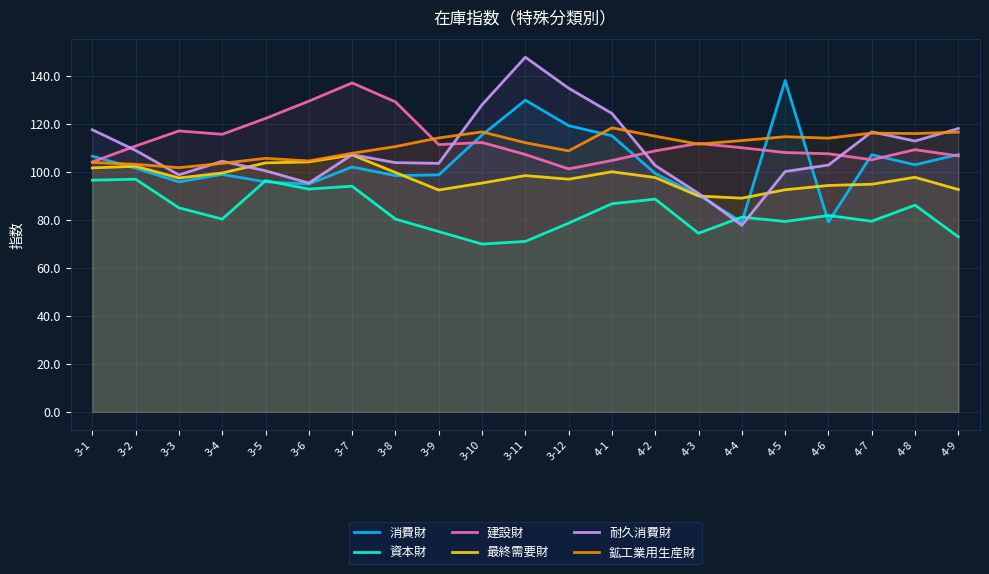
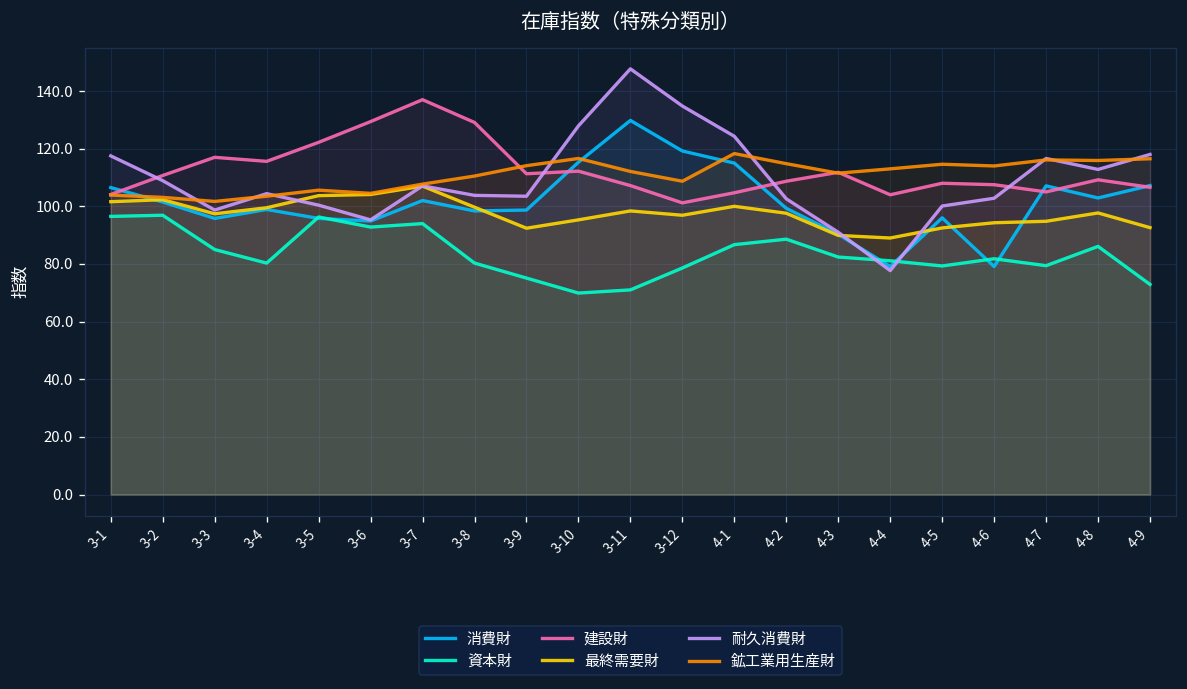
  {
    "消費財": {
      "3-1": 107,
      "3-3": 96,
      "3-7": 102,
      "3-8": 98,
      "3-9": 99,
      "3-10": 115,
      "3-11": 130,
      "3-12": 119,
      "4-1": 115,
      "4-2": 99,
      "4-4": 79,
-     "4-5": 138,
+     "4-5": 96,
      "4-6": 79,
      "4-7": 107,
      "4-8": 103
    },
    "資本財": {
      "3-1": 97,
      "3-2": 97,
      "3-3": 85,
      "3-4": 80,
      "3-6": 93,
      "3-7": 94,
      "3-8": 80,
      "3-9": 75,
      "3-10": 70,
      "3-11": 71,
      "3-12": 79,
      "4-1": 87,
      "4-2": 89,
-     "4-3": 74,
+     "4-3": 82,
      "4-4": 81,
      "4-5": 79,
      "4-6": 82,
      "4-7": 79,
      "4-8": 86,
      "4-9": 73
    },
    "建設財": {
      "3-2": 111,
      "3-3": 117,
      "3-4": 116,
      "3-5": 122,
      "3-6": 129,
      "3-7": 137,
      "3-8": 129,
      "3-9": 111,
      "3-10": 112,
      "3-11": 107,
      "3-12": 101,
      "4-1": 105,
      "4-2": 109,
-     "4-4": 110,
+     "4-4": 104,
      "4-5": 108,
      "4-6": 108,
      "4-7": 105,
      "4-8": 109
    },
    "最終需要財": {
      "3-1": 102,
      "3-3": 97,
      "3-5": 104,
      "3-8": 100,
      "3-9": 92,
      "3-10": 95,
      "3-11": 98,
      "3-12": 97,
      "4-1": 100,
      "4-2": 98,
      "4-4": 89,
      "4-5": 93,
      "4-6": 94,
      "4-7": 95,
      "4-8": 98,
      "4-9": 93
    },
    "耐久消費財": {
      "3-1": 118,
      "3-2": 109,
      "3-3": 99,
      "3-5": 100,
      "3-8": 104,
      "3-9": 104,
      "3-10": 128,
      "3-11": 148,
      "3-12": 135,
      "4-1": 124,
      "4-2": 103,
      "4-4": 78,
      "4-5": 100,
      "4-6": 103,
      "4-8": 113,
      "4-9": 118
    },
    "鉱工業用生産財": {
      "3-3": 102,
      "3-5": 106,
      "3-8": 111,
      "3-9": 114,
      "3-10": 117,
      "3-11": 112,
      "3-12": 109,
      "4-1": 118,
      "4-2": 115,
      "4-4": 113,
      "4-5": 115,
      "4-6": 114,
      "4-8": 116,
      "4-9": 117
    }
  }
